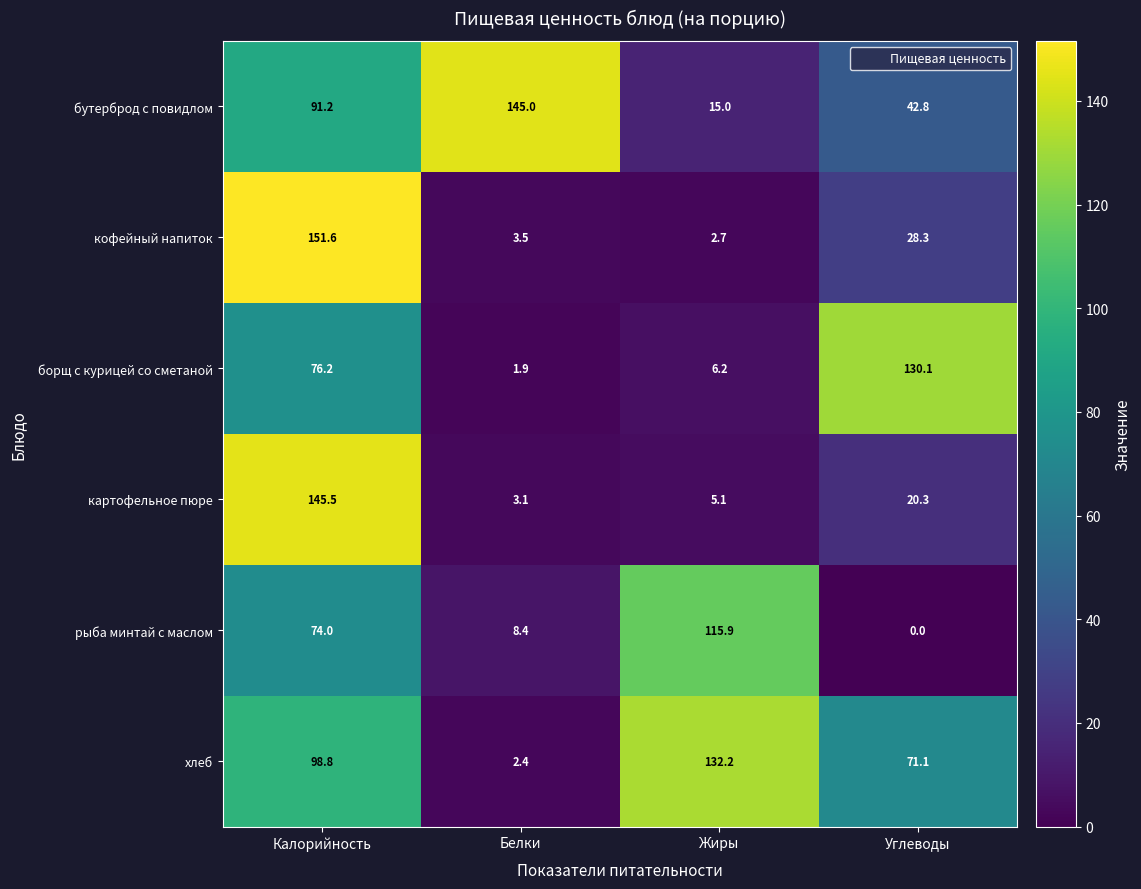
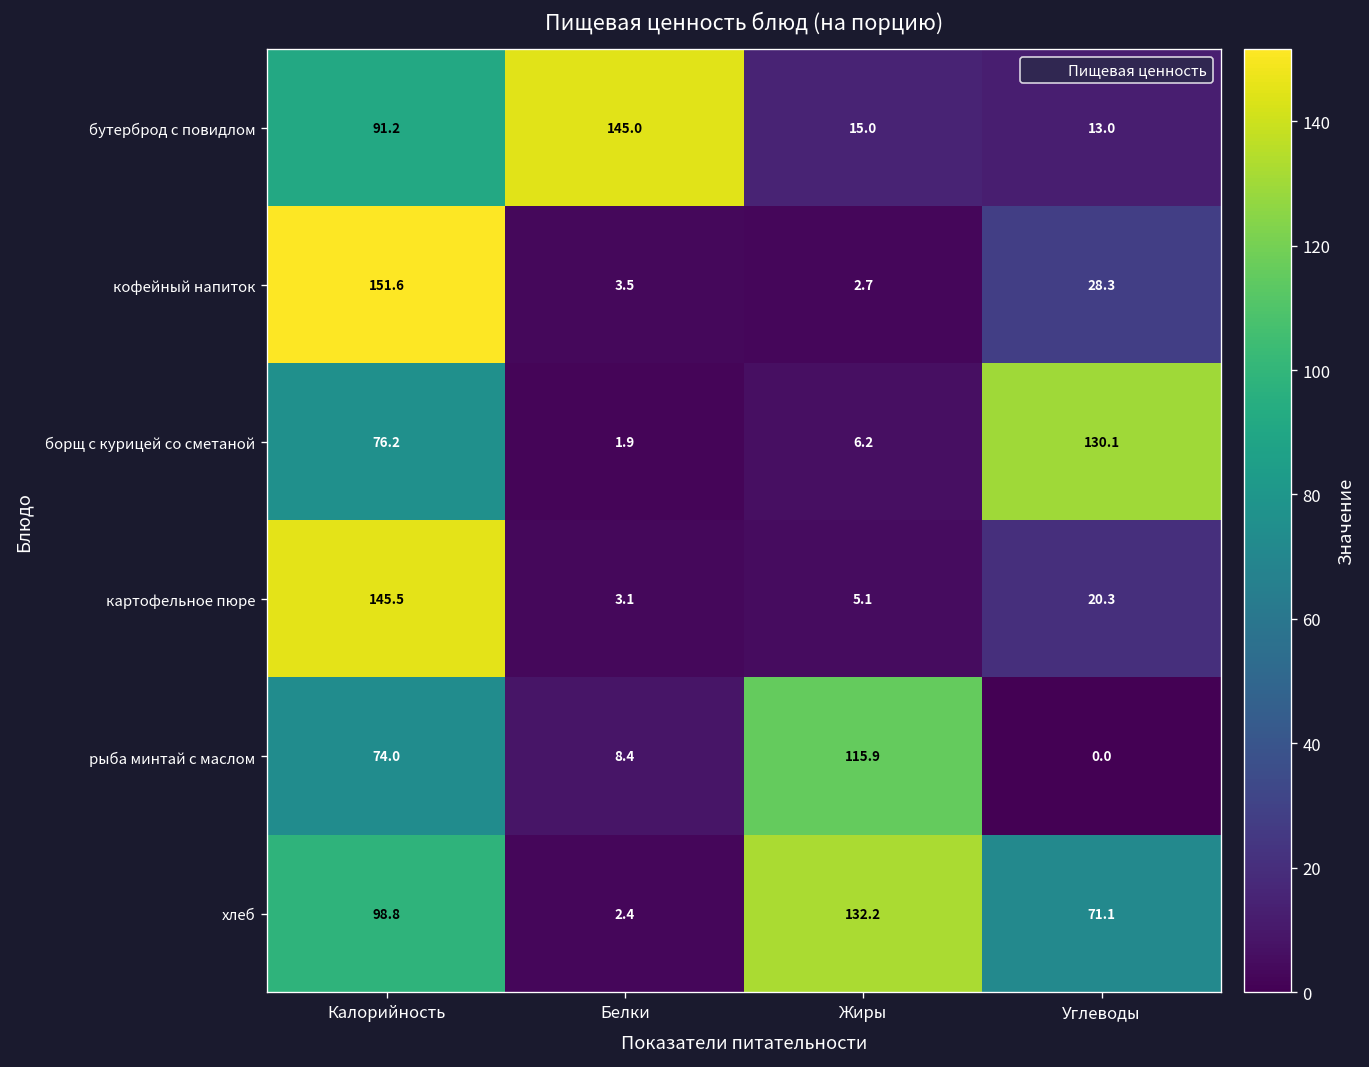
  {
    "бутерброд с повидлом": {
      "Калорийность": 91.2,
      "Белки": 145.0,
      "Жиры": 15.0,
-     "Углеводы": 42.8
+     "Углеводы": 13.0
    },
    "кофейный напиток": {
      "Калорийность": 151.6,
      "Белки": 3.5,
      "Жиры": 2.7,
      "Углеводы": 28.3
    },
    "борщ с курицей со сметаной": {
      "Калорийность": 76.2,
      "Белки": 1.9,
      "Жиры": 6.2,
      "Углеводы": 130.1
    },
    "картофельное пюре": {
      "Калорийность": 145.5,
      "Белки": 3.1,
      "Жиры": 5.1,
      "Углеводы": 20.3
    },
    "рыба минтай с маслом": {
      "Калорийность": 74.0,
      "Белки": 8.4,
      "Жиры": 115.9,
      "Углеводы": 0.0
    },
    "хлеб": {
      "Калорийность": 98.8,
      "Белки": 2.4,
      "Жиры": 132.2,
      "Углеводы": 71.1
    }
  }
